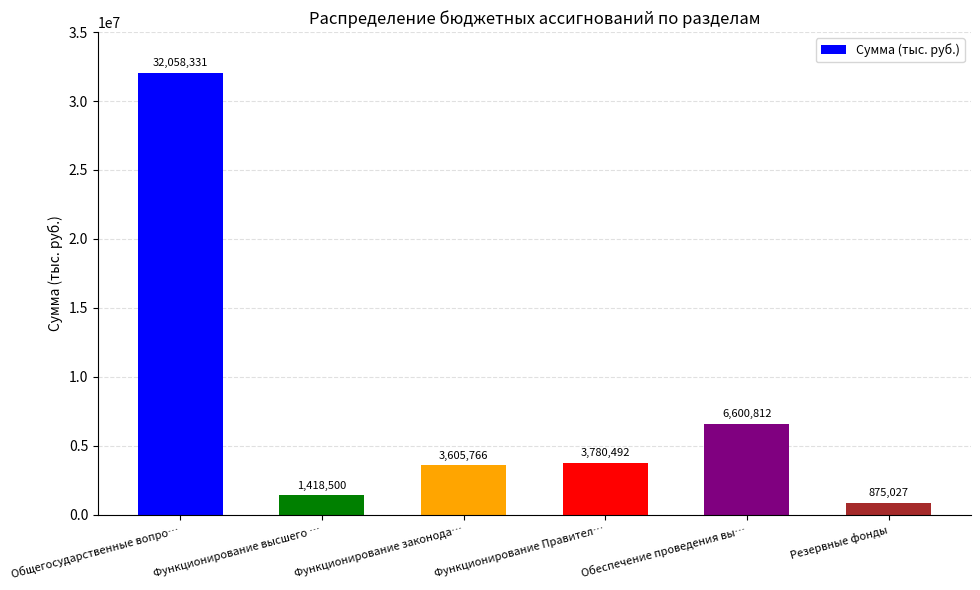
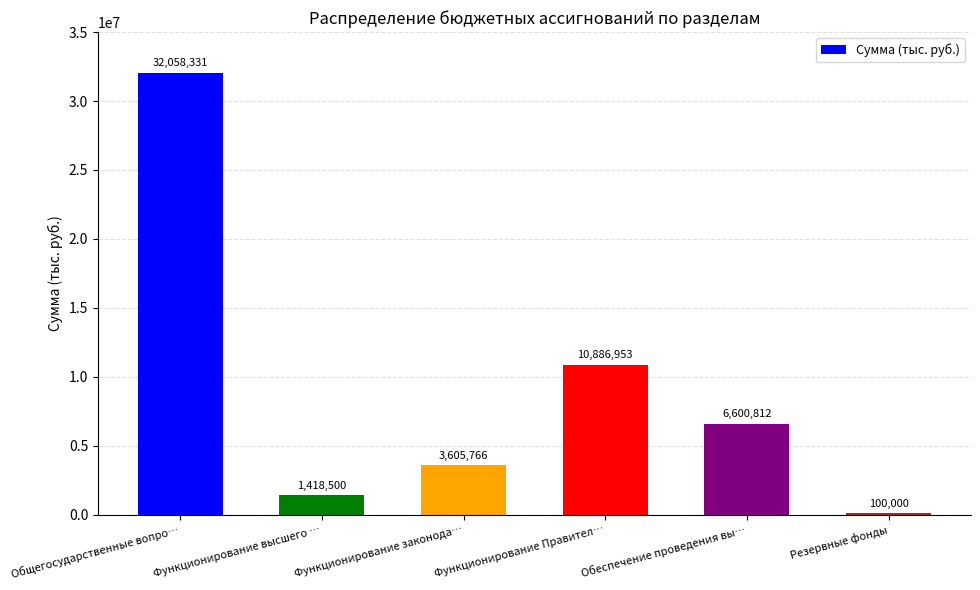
  {
    "Общегосударственные вопро…": "32,058,331",
    "Функционирование высшего …": "1,418,500",
    "Функционирование законода…": "3,605,766",
-   "Функционирование Правител…": "3,780,492",
+   "Функционирование Правител…": "10,886,953",
    "Обеспечение проведения вы…": "6,600,812",
-   "Резервные фонды": "875,027"
+   "Резервные фонды": "100,000"
  }
